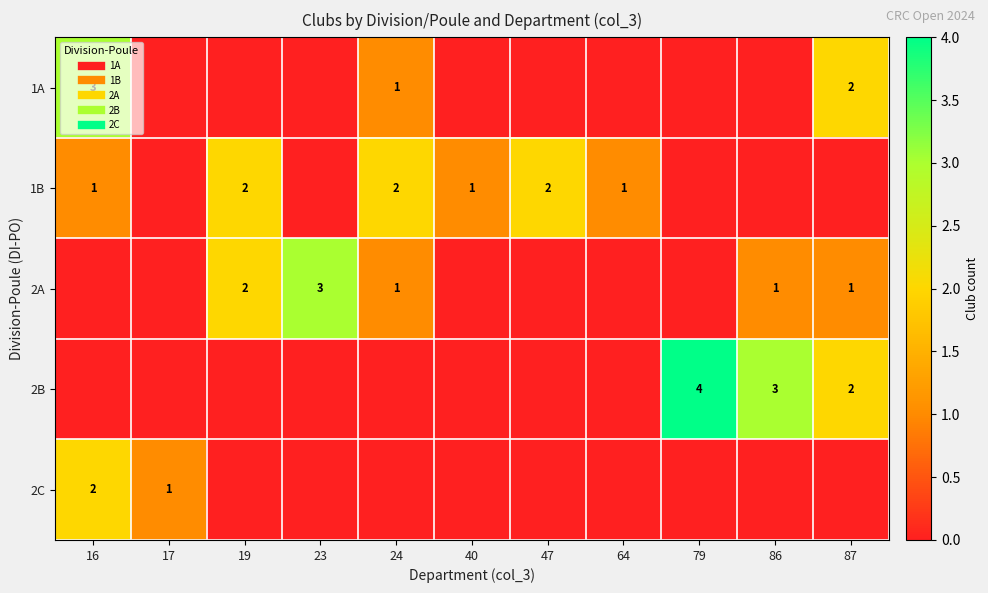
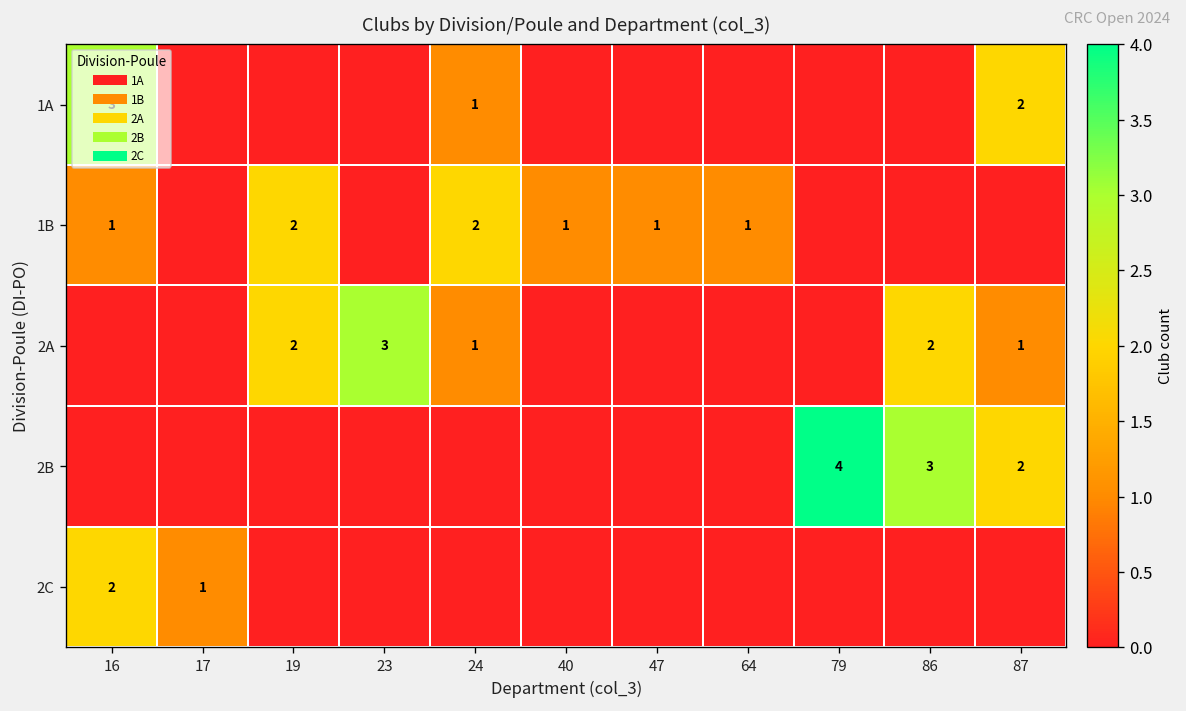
  {
    "1A": {
      "24": 1,
      "87": 2
    },
    "1B": {
      "16": 1,
      "19": 2,
      "24": 2,
      "40": 1,
-     "47": 2,
+     "47": 1,
      "64": 1
    },
    "2A": {
      "19": 2,
      "23": 3,
      "24": 1,
-     "86": 1,
+     "86": 2,
      "87": 1
    },
    "2B": {
      "79": 4,
      "86": 3,
      "87": 2
    },
    "2C": {
      "16": 2,
      "17": 1
    }
  }
